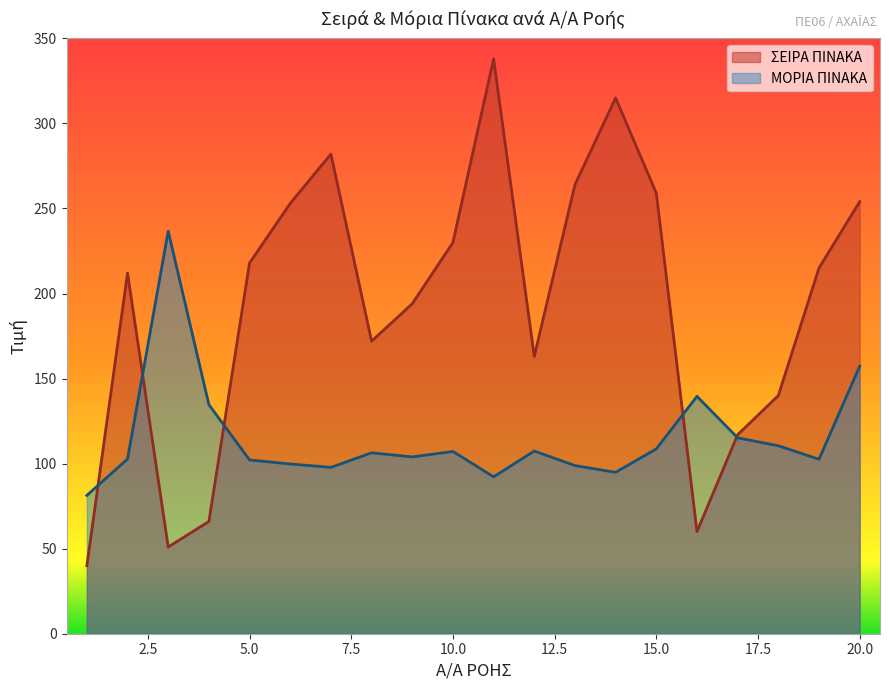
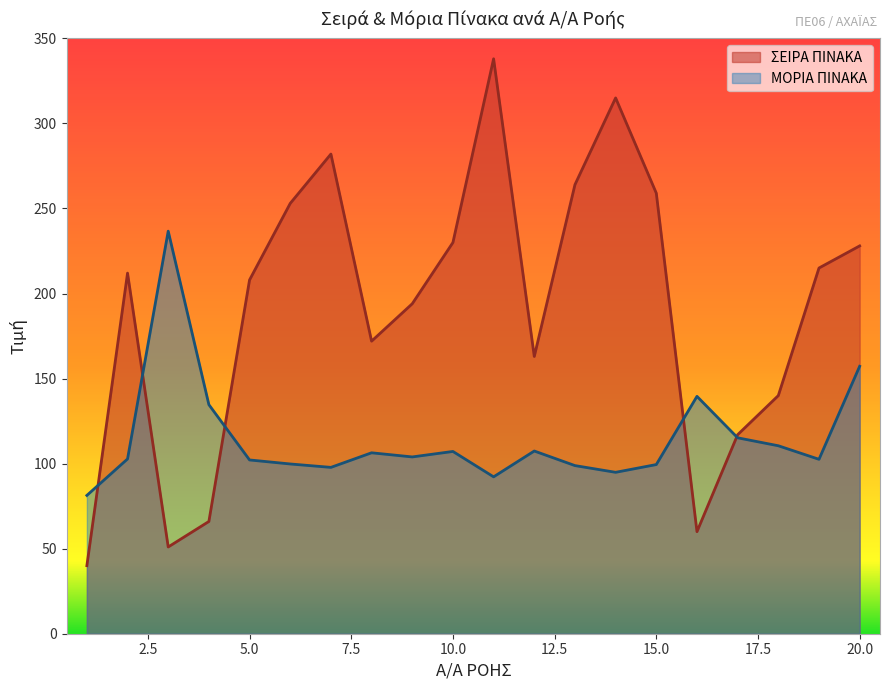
  {
    "ΣΕΙΡΑ ΠΙΝΑΚΑ": {
-     "5.0": 218,
+     "5.0": 208,
      "10.0": 230,
      "15.0": 259,
-     "20.0": 254
+     "20.0": 228
    },
    "ΜΟΡΙΑ ΠΙΝΑΚΑ": {
      "5.0": 102,
      "10.0": 107,
-     "15.0": 109,
+     "15.0": 99,
      "20.0": 157
    }
  }
